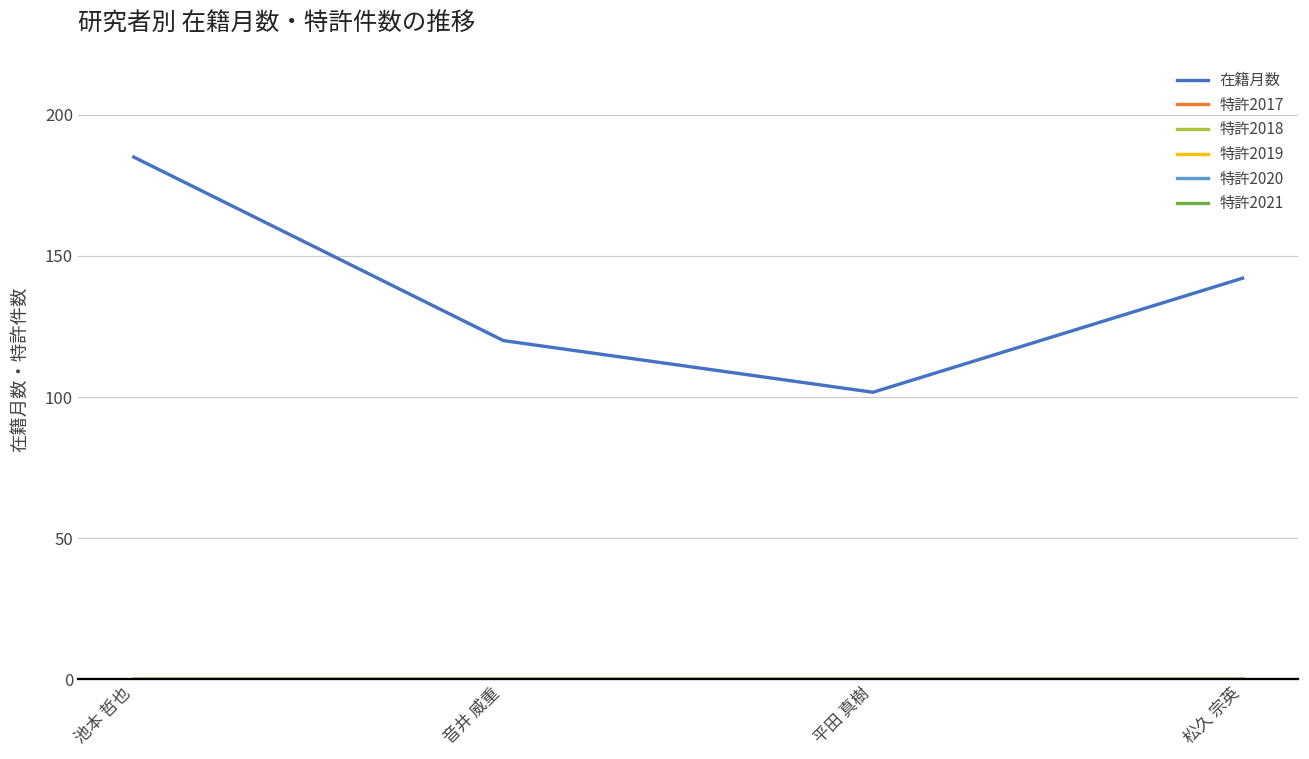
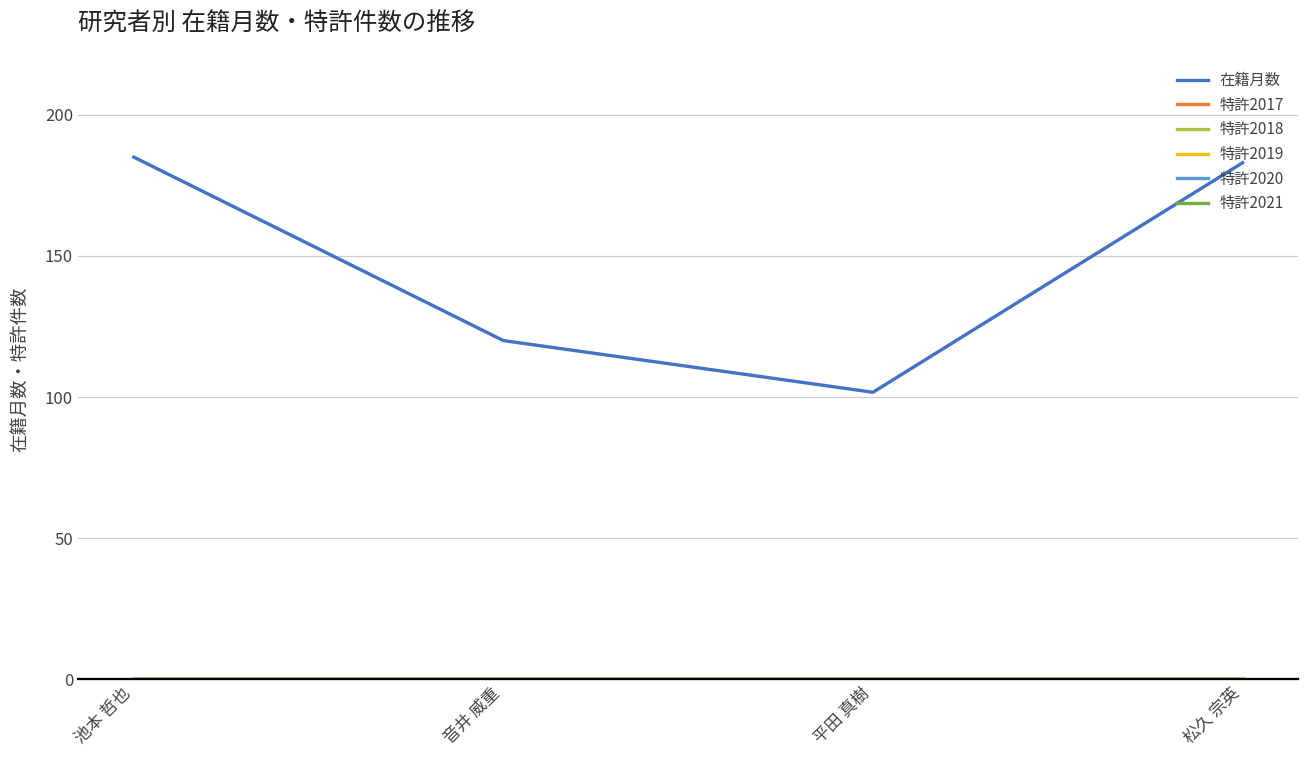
  {
    "在籍月数": {
      "池本 哲也": 185,
      "音井 威重": 120,
      "平田 真樹": 102,
-     "松久 宗英": 142
+     "松久 宗英": 183
    },
    "特許2021": {
      "池本 哲也": 0,
      "音井 威重": 0,
      "平田 真樹": 0,
      "松久 宗英": 0
    }
  }
